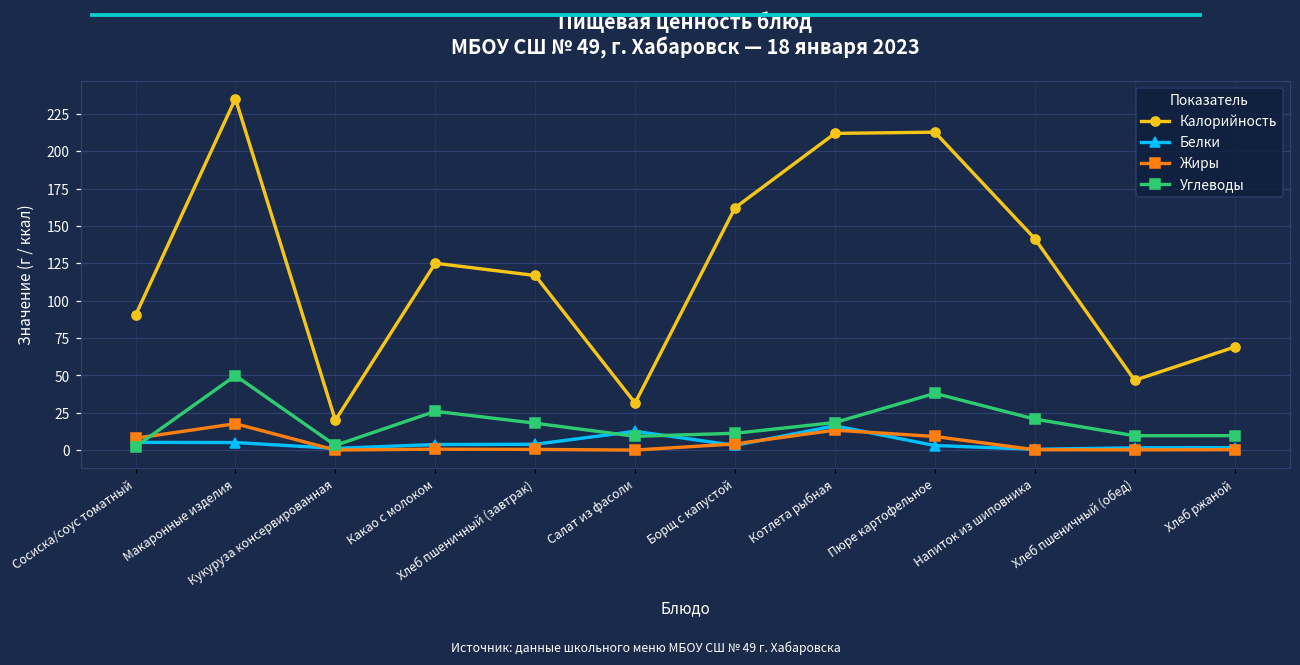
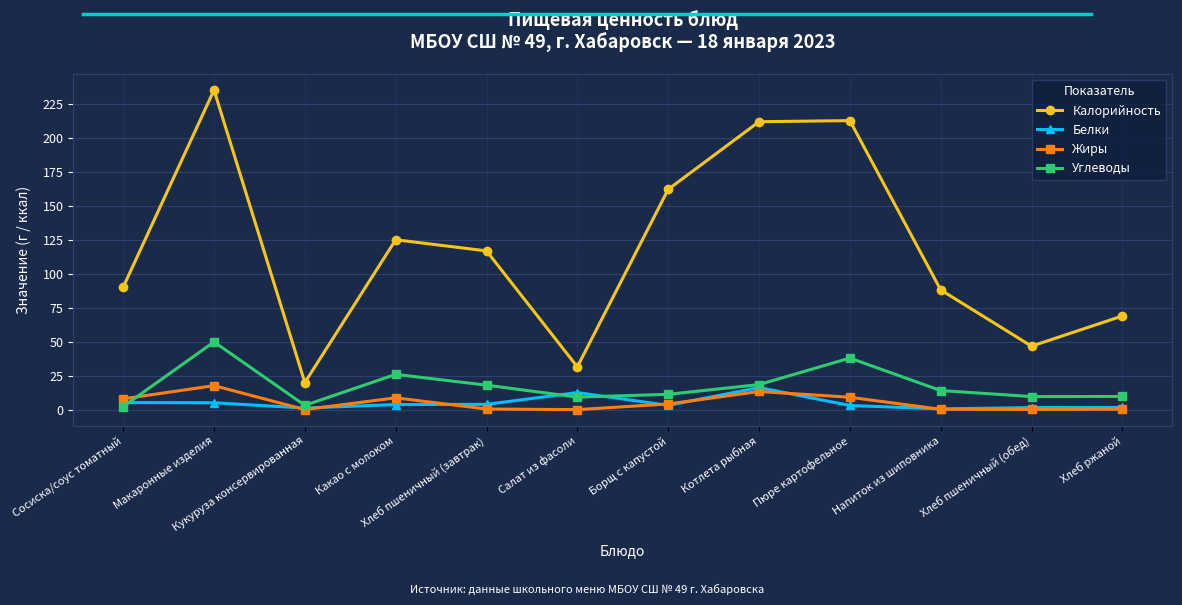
  {
    "Калорийность": {
      "Сосиска/соус томатный": 90,
      "Макаронные изделия": 235,
      "Кукуруза консервированная": 20,
      "Какао с молоком": 125,
      "Хлеб пшеничный (завтрак)": 117,
      "Салат из фасоли": 32,
      "Борщ с капустой": 162,
      "Котлета рыбная": 212,
      "Пюре картофельное": 213,
-     "Напиток из шиповника": 142,
+     "Напиток из шиповника": 88,
      "Хлеб пшеничный (обед)": 47,
      "Хлеб ржаной": 69
    },
    "Белки": {
      "Сосиска/соус томатный": 5,
      "Макаронные изделия": 5,
      "Какао с молоком": 4,
      "Хлеб пшеничный (завтрак)": 4,
      "Салат из фасоли": 13,
      "Котлета рыбная": 16,
      "Пюре картофельное": 3
    },
    "Жиры": {
      "Сосиска/соус томатный": 8,
      "Макаронные изделия": 18,
-     "Какао с молоком": 1,
+     "Какао с молоком": 9,
      "Хлеб пшеничный (завтрак)": 1,
      "Салат из фасоли": 0,
      "Котлета рыбная": 13,
      "Пюре картофельное": 9
    },
    "Углеводы": {
      "Сосиска/соус томатный": 2,
      "Макаронные изделия": 50,
      "Кукуруза консервированная": 3,
      "Какао с молоком": 26,
      "Хлеб пшеничный (завтрак)": 18,
      "Салат из фасоли": 9,
      "Борщ с капустой": 11,
      "Котлета рыбная": 19,
      "Пюре картофельное": 38,
-     "Напиток из шиповника": 21,
+     "Напиток из шиповника": 14,
      "Хлеб пшеничный (обед)": 10,
      "Хлеб ржаной": 10
    }
  }
